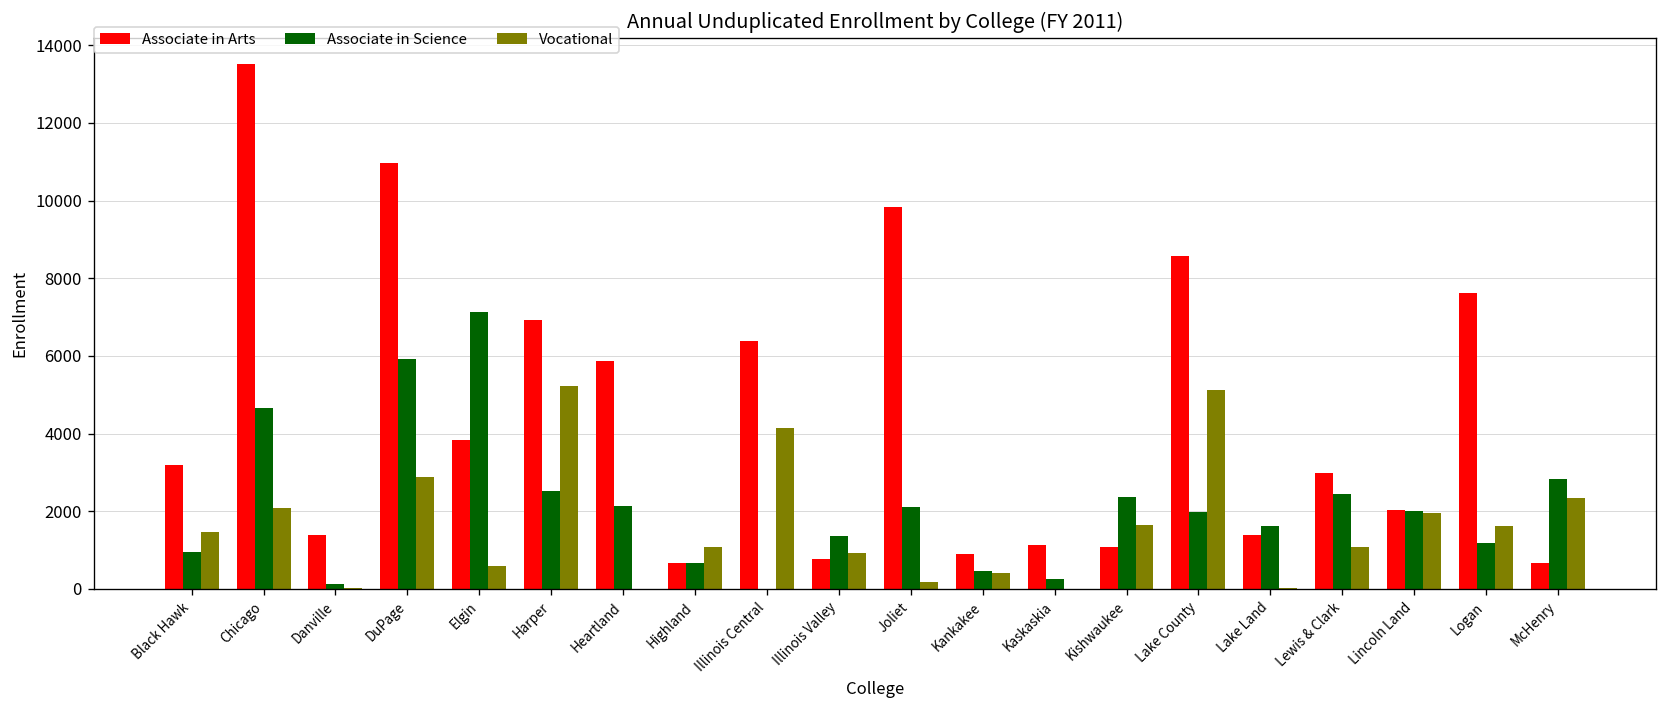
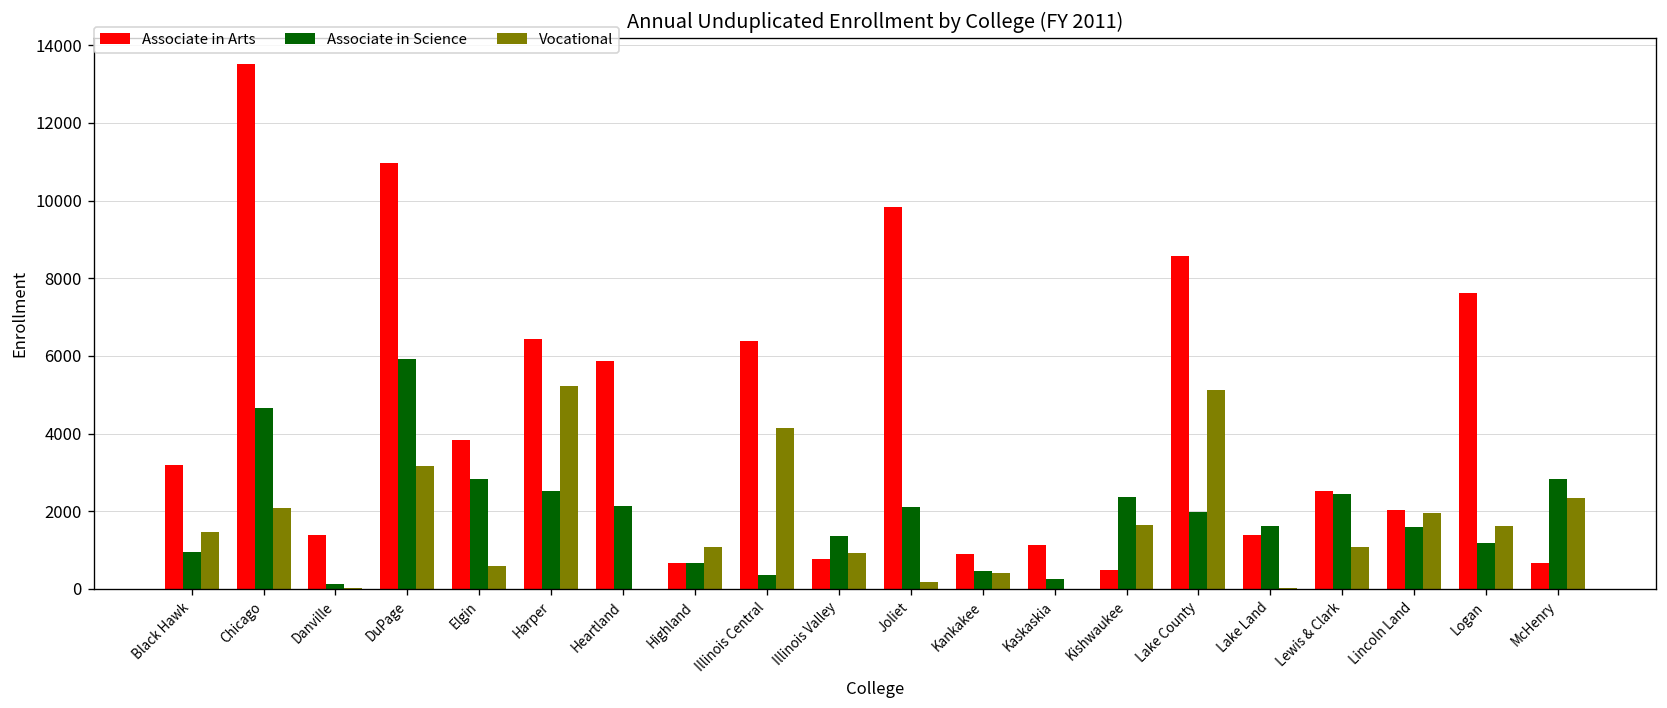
  {
    "Associate in Arts": {
      "Black Hawk": 3200,
      "Chicago": 13500,
      "Danville": 1400,
      "DuPage": 11000,
      "Elgin": 3800,
-     "Harper": 6900,
+     "Harper": 6400,
      "Heartland": 5900,
      "Highland": 700,
      "Illinois Central": 6400,
      "Illinois Valley": 800,
      "Joliet": 9800,
      "Kankakee": 900,
      "Kaskaskia": 1100,
-     "Kishwaukee": 1100,
+     "Kishwaukee": 500,
      "Lake County": 8600,
      "Lake Land": 1400,
-     "Lewis & Clark": 3000,
+     "Lewis & Clark": 2500,
      "Lincoln Land": 2000,
      "Logan": 7600,
      "McHenry": 700
    },
    "Associate in Science": {
      "Black Hawk": 900,
      "Chicago": 4700,
      "Danville": 100,
      "DuPage": 5900,
-     "Elgin": 7100,
+     "Elgin": 2800,
      "Harper": 2500,
      "Heartland": 2100,
      "Highland": 700,
-     "Illinois Central": 0,
+     "Illinois Central": 400,
      "Illinois Valley": 1400,
      "Joliet": 2100,
      "Kankakee": 500,
      "Kaskaskia": 300,
      "Kishwaukee": 2400,
      "Lake County": 2000,
      "Lake Land": 1600,
      "Lewis & Clark": 2400,
-     "Lincoln Land": 2000,
+     "Lincoln Land": 1600,
      "Logan": 1200,
      "McHenry": 2800
    },
    "Vocational": {
      "Black Hawk": 1500,
      "Chicago": 2100,
-     "DuPage": 2900,
+     "DuPage": 3200,
      "Elgin": 600,
      "Harper": 5200,
      "Heartland": 0,
      "Highland": 1100,
      "Illinois Central": 4100,
      "Illinois Valley": 900,
      "Joliet": 200,
      "Kankakee": 400,
      "Kishwaukee": 1700,
      "Lake County": 5100,
      "Lewis & Clark": 1100,
      "Lincoln Land": 2000,
      "Logan": 1600,
      "McHenry": 2300
    }
  }
